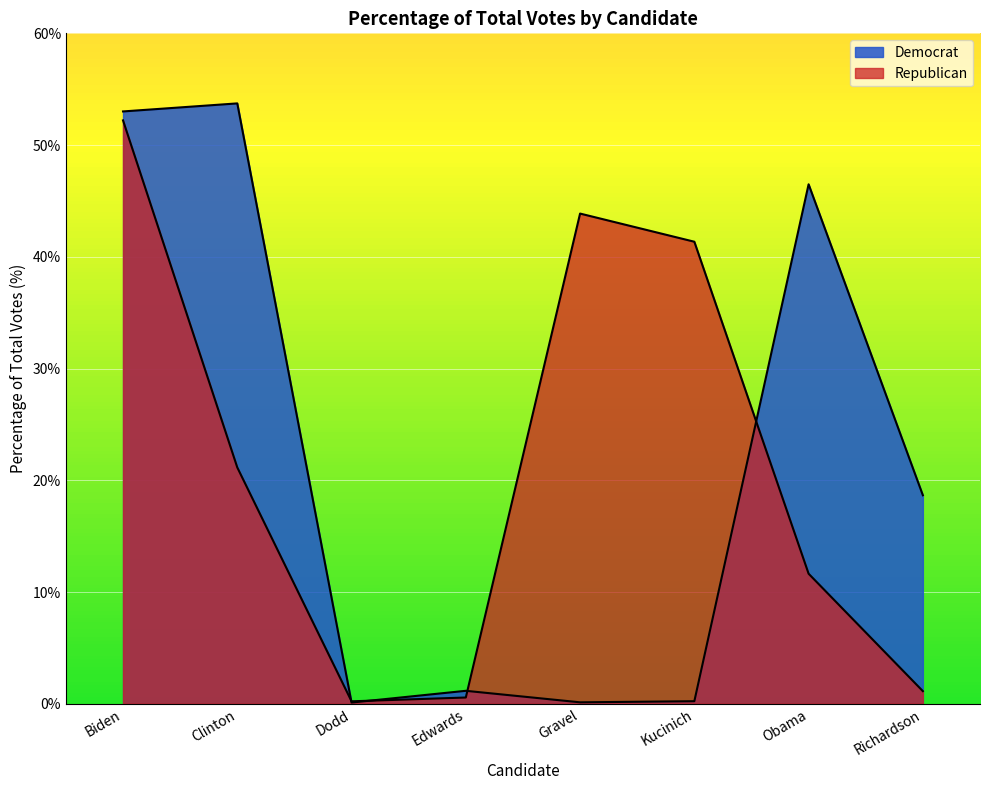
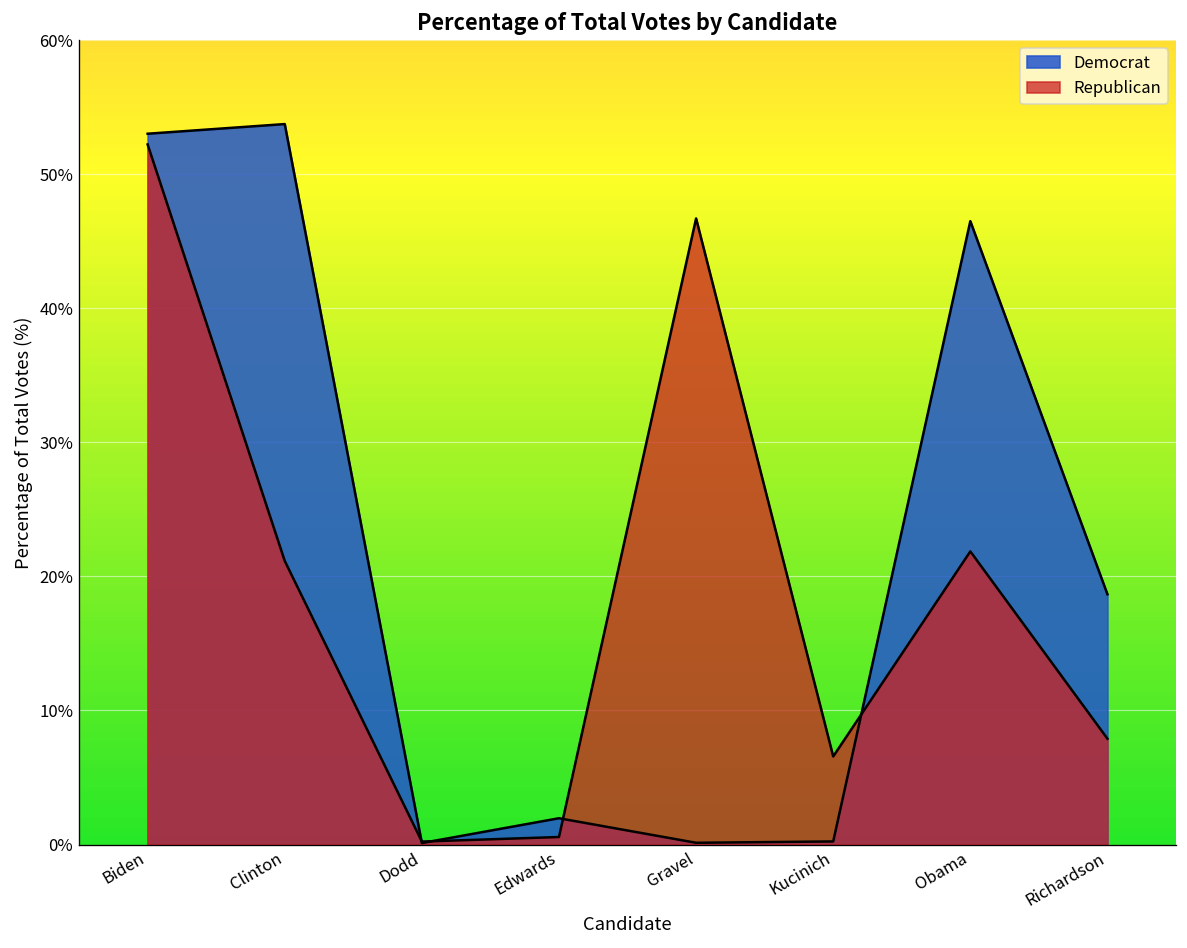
  {
    "Democrat": {
      "Biden": "53.0%",
      "Clinton": "53.7%",
-     "Edwards": "1.2%",
+     "Edwards": "2.0%",
      "Gravel": "0.1%",
      "Kucinich": "0.2%",
      "Obama": "46.5%",
      "Richardson": "18.7%"
    },
    "Republican": {
      "Biden": "52.2%",
      "Clinton": "21.2%",
      "Edwards": "0.6%",
-     "Gravel": "43.9%",
-     "Kucinich": "41.4%",
-     "Obama": "11.6%",
-     "Richardson": "1.1%"
+     "Gravel": "46.7%",
+     "Kucinich": "6.6%",
+     "Obama": "21.9%",
+     "Richardson": "7.9%"
    }
  }
